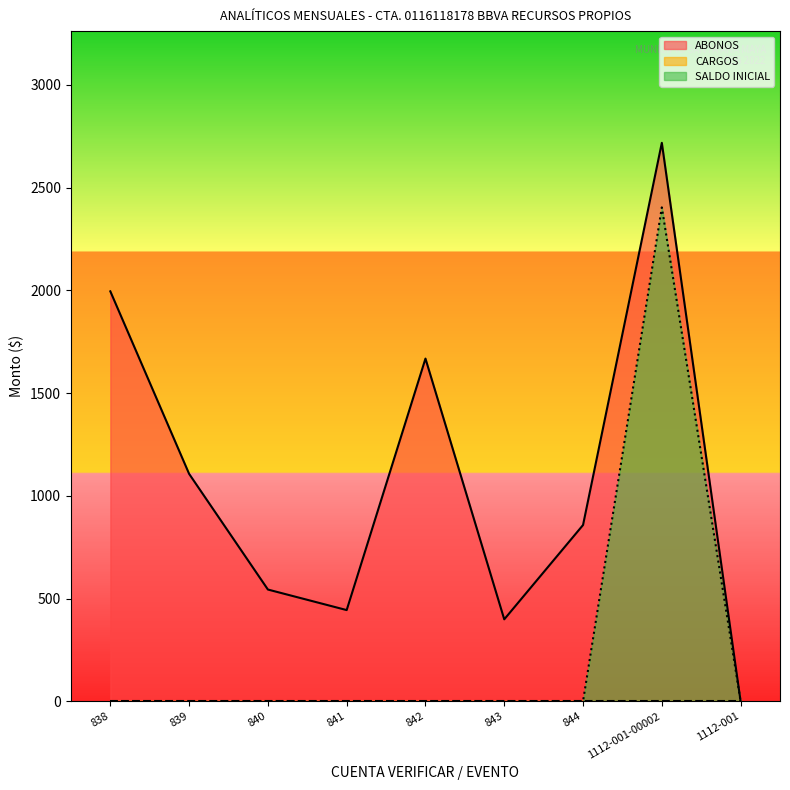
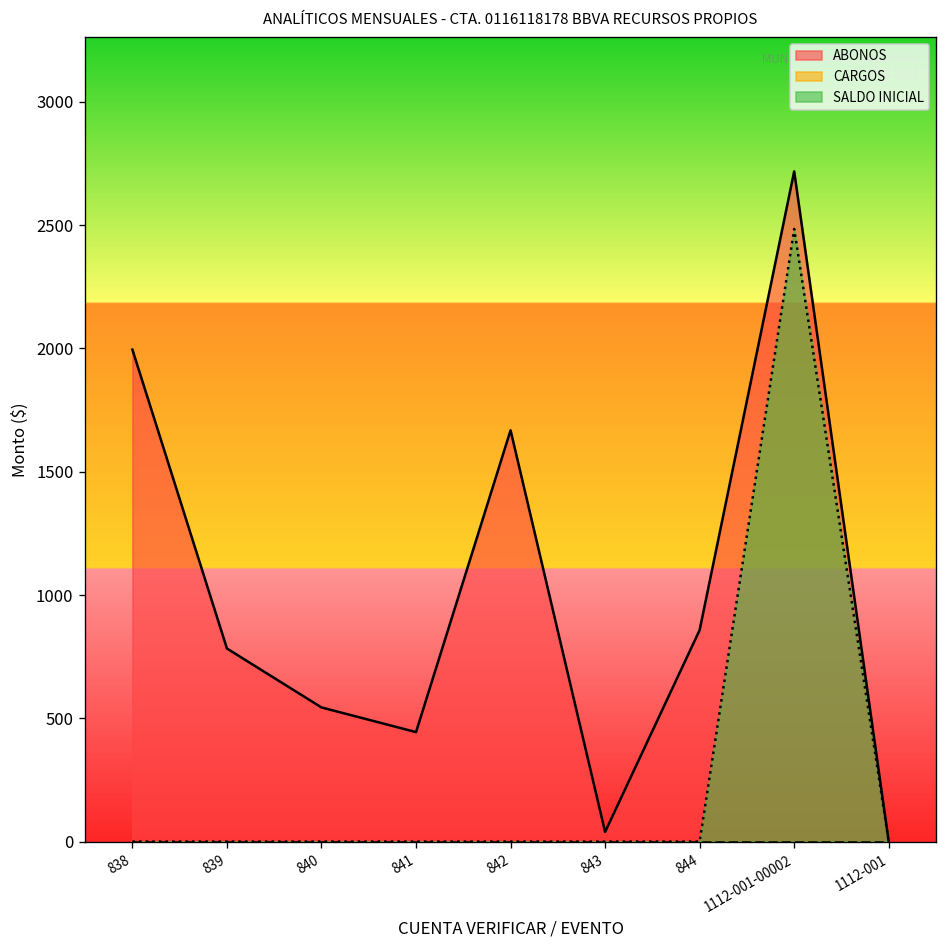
  {
    "ABONOS": {
      "838": 2000,
-     "839": 1110,
+     "839": 780,
      "840": 540,
      "841": 440,
      "842": 1670,
-     "843": 400,
+     "843": 40,
      "844": 860,
      "1112-001-00002": 2720
    },
    "CARGOS": {
      "1112-001-00002": 0
    },
    "SALDO INICIAL": {
-     "1112-001-00002": 2400
+     "1112-001-00002": 2480
    }
  }
